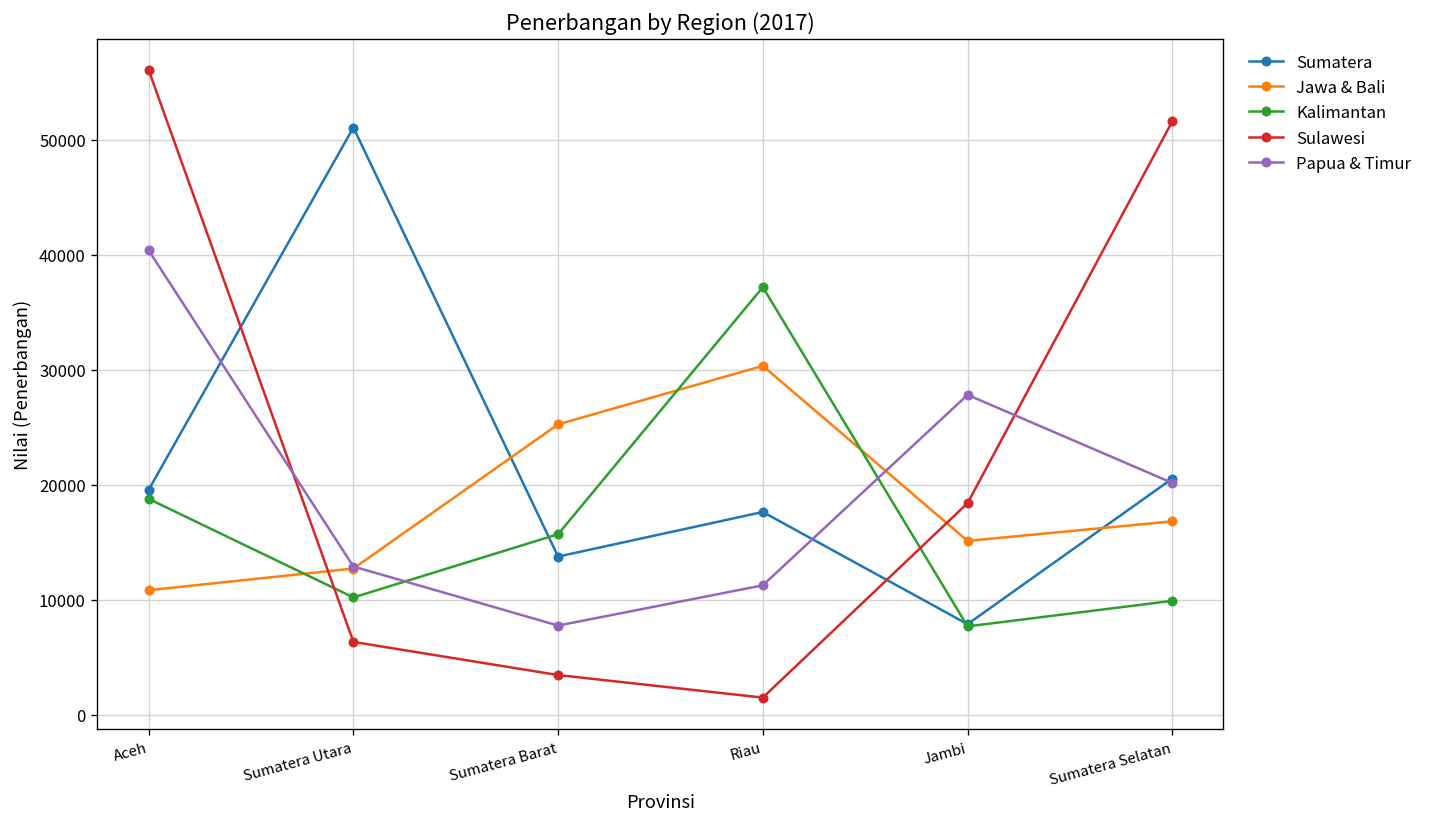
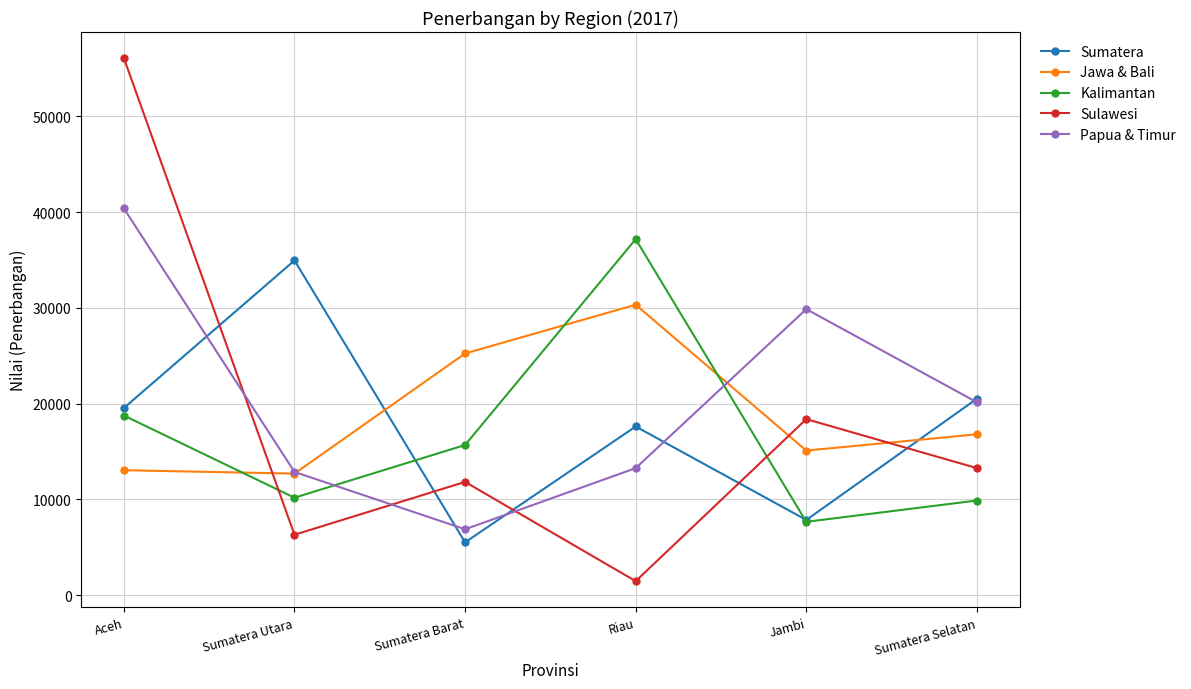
  {
    "Sumatera": {
      "Aceh": 20000,
-     "Sumatera Utara": 51000,
-     "Sumatera Barat": 14000,
+     "Sumatera Utara": 35000,
+     "Sumatera Barat": 6000,
      "Riau": 18000,
      "Sumatera Selatan": 21000
    },
    "Jawa & Bali": {
-     "Aceh": 11000,
+     "Aceh": 13000,
      "Sumatera Barat": 25000,
      "Riau": 30000,
      "Jambi": 15000,
      "Sumatera Selatan": 17000
    },
    "Kalimantan": {
      "Aceh": 19000,
      "Sumatera Utara": 10000,
      "Sumatera Barat": 16000,
      "Riau": 37000,
      "Sumatera Selatan": 10000
    },
    "Sulawesi": {
      "Aceh": 56000,
      "Sumatera Utara": 6000,
-     "Sumatera Barat": 3000,
+     "Sumatera Barat": 12000,
      "Riau": 1000,
      "Jambi": 18000,
-     "Sumatera Selatan": 52000
+     "Sumatera Selatan": 13000
    },
    "Papua & Timur": {
      "Aceh": 40000,
-     "Sumatera Barat": 8000,
-     "Riau": 11000,
-     "Jambi": 28000,
+     "Sumatera Barat": 7000,
+     "Riau": 13000,
+     "Jambi": 30000,
      "Sumatera Selatan": 20000
    }
  }
